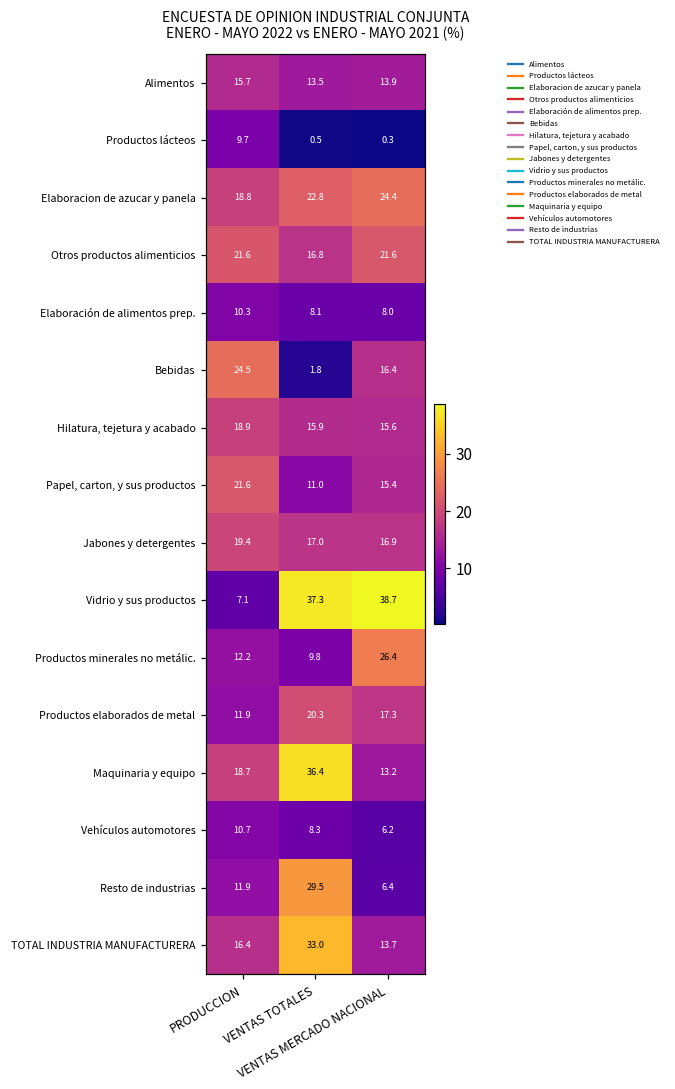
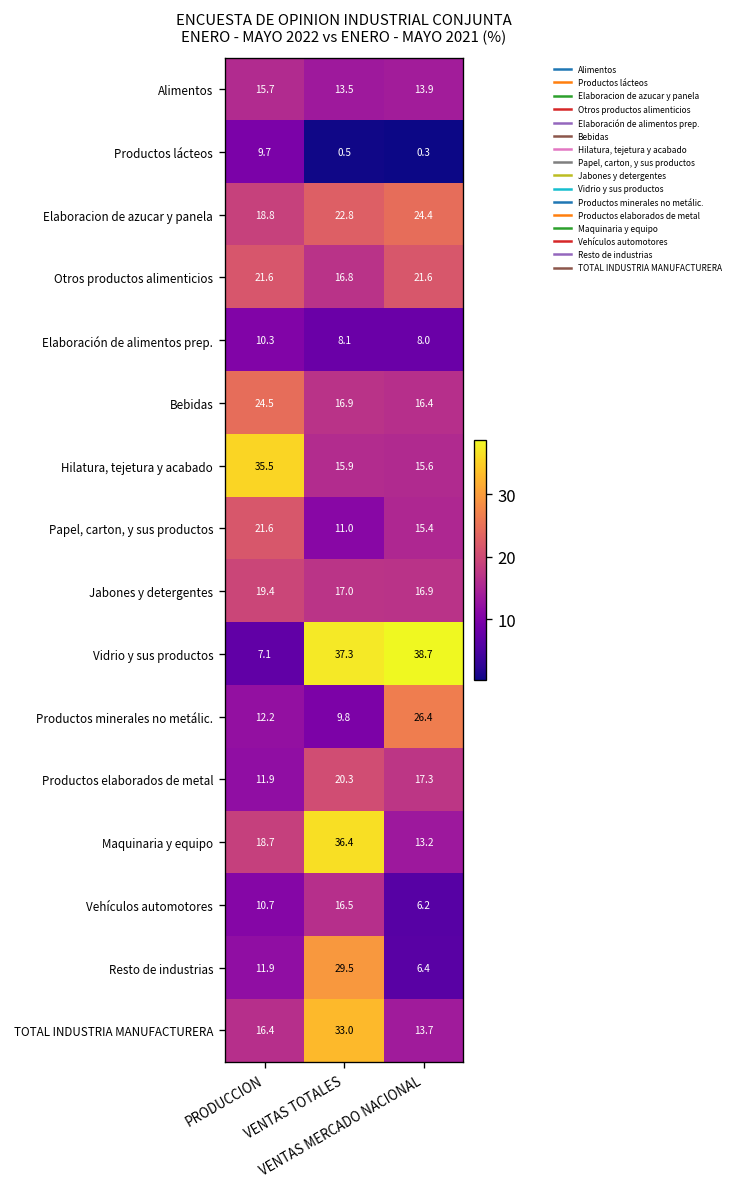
  {
    "Alimentos": {
      "PRODUCCION": 15.7,
      "VENTAS TOTALES": 13.5,
      "VENTAS MERCADO NACIONAL": 13.9
    },
    "Productos lácteos": {
      "PRODUCCION": 9.7,
      "VENTAS TOTALES": 0.5,
      "VENTAS MERCADO NACIONAL": 0.3
    },
    "Elaboracion de azucar y panela": {
      "PRODUCCION": 18.8,
      "VENTAS TOTALES": 22.8,
      "VENTAS MERCADO NACIONAL": 24.4
    },
    "Otros productos alimenticios": {
      "PRODUCCION": 21.6,
      "VENTAS TOTALES": 16.8,
      "VENTAS MERCADO NACIONAL": 21.6
    },
    "Elaboración de alimentos prep.": {
      "PRODUCCION": 10.3,
      "VENTAS TOTALES": 8.1,
      "VENTAS MERCADO NACIONAL": 8.0
    },
    "Bebidas": {
      "PRODUCCION": 24.5,
-     "VENTAS TOTALES": 1.8,
+     "VENTAS TOTALES": 16.9,
      "VENTAS MERCADO NACIONAL": 16.4
    },
    "Hilatura, tejetura y acabado": {
-     "PRODUCCION": 18.9,
+     "PRODUCCION": 35.5,
      "VENTAS TOTALES": 15.9,
      "VENTAS MERCADO NACIONAL": 15.6
    },
    "Papel, carton, y sus productos": {
      "PRODUCCION": 21.6,
      "VENTAS TOTALES": 11.0,
      "VENTAS MERCADO NACIONAL": 15.4
    },
    "Jabones y detergentes": {
      "PRODUCCION": 19.4,
      "VENTAS TOTALES": 17.0,
      "VENTAS MERCADO NACIONAL": 16.9
    },
    "Vidrio y sus productos": {
      "PRODUCCION": 7.1,
      "VENTAS TOTALES": 37.3,
      "VENTAS MERCADO NACIONAL": 38.7
    },
    "Productos minerales no metálic.": {
      "PRODUCCION": 12.2,
      "VENTAS TOTALES": 9.8,
      "VENTAS MERCADO NACIONAL": 26.4
    },
    "Productos elaborados de metal": {
      "PRODUCCION": 11.9,
      "VENTAS TOTALES": 20.3,
      "VENTAS MERCADO NACIONAL": 17.3
    },
    "Maquinaria y equipo": {
      "PRODUCCION": 18.7,
      "VENTAS TOTALES": 36.4,
      "VENTAS MERCADO NACIONAL": 13.2
    },
    "Vehículos automotores": {
      "PRODUCCION": 10.7,
-     "VENTAS TOTALES": 8.3,
+     "VENTAS TOTALES": 16.5,
      "VENTAS MERCADO NACIONAL": 6.2
    },
    "Resto de industrias": {
      "PRODUCCION": 11.9,
      "VENTAS TOTALES": 29.5,
      "VENTAS MERCADO NACIONAL": 6.4
    },
    "TOTAL INDUSTRIA MANUFACTURERA": {
      "PRODUCCION": 16.4,
      "VENTAS TOTALES": 33.0,
      "VENTAS MERCADO NACIONAL": 13.7
    }
  }
